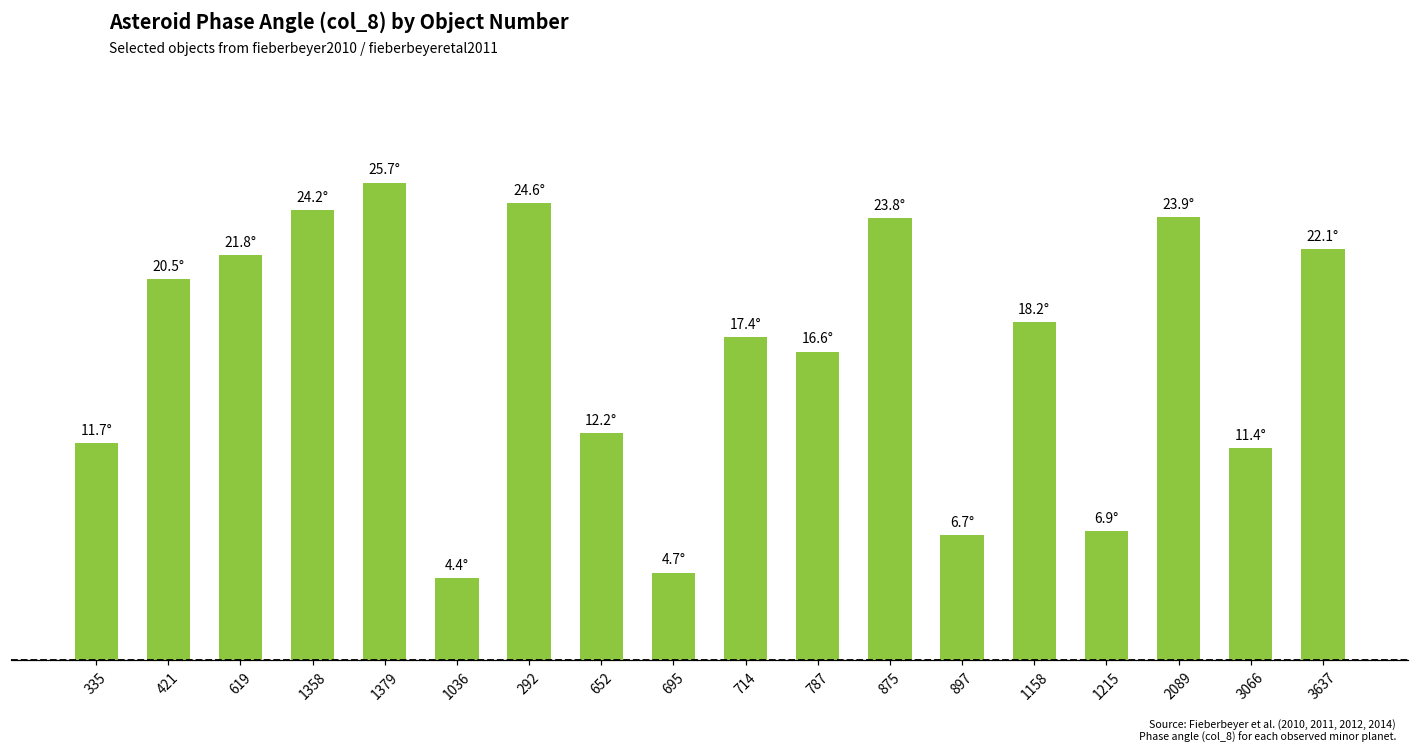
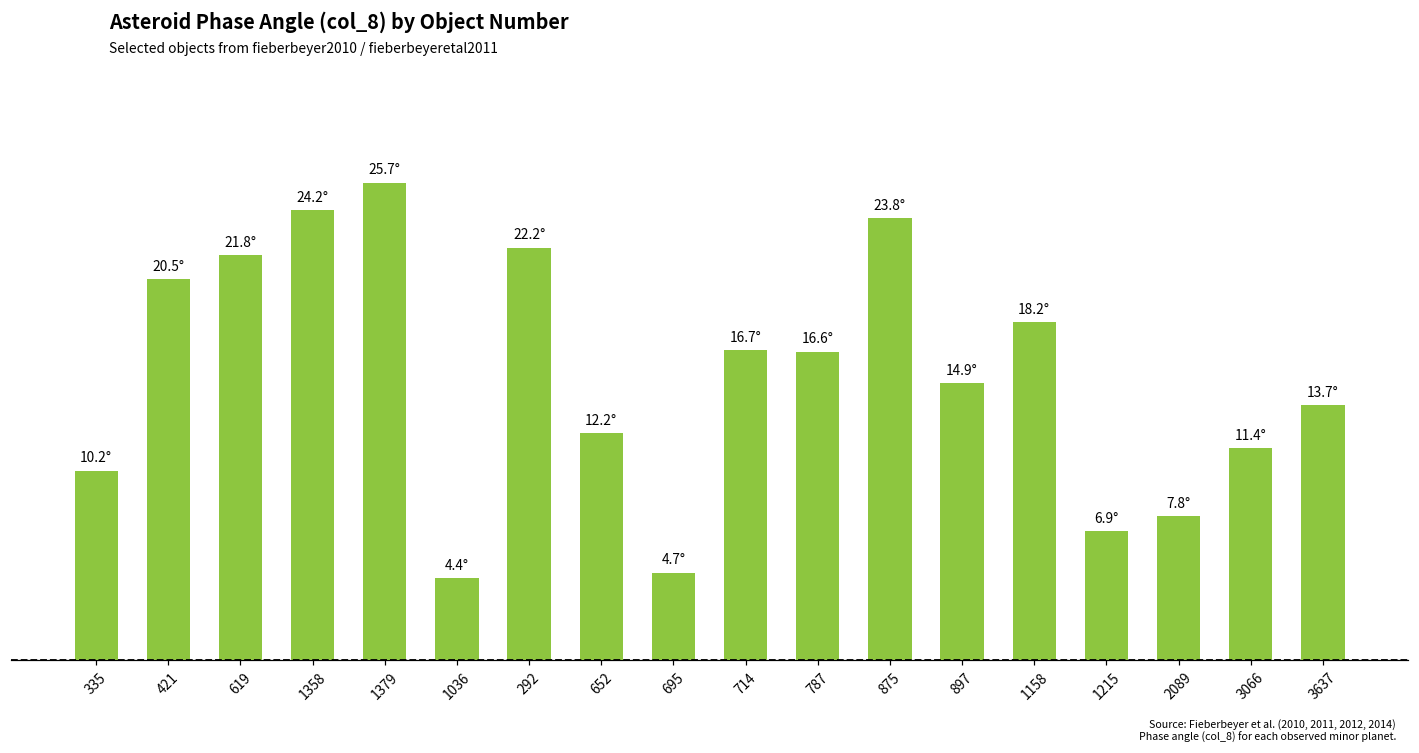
  {
-   "335": "11.7°",
+   "335": "10.2°",
    "421": "20.5°",
    "619": "21.8°",
    "1358": "24.2°",
    "1379": "25.7°",
    "1036": "4.4°",
-   "292": "24.6°",
+   "292": "22.2°",
    "652": "12.2°",
    "695": "4.7°",
-   "714": "17.4°",
+   "714": "16.7°",
    "787": "16.6°",
    "875": "23.8°",
-   "897": "6.7°",
+   "897": "14.9°",
    "1158": "18.2°",
    "1215": "6.9°",
-   "2089": "23.9°",
+   "2089": "7.8°",
    "3066": "11.4°",
-   "3637": "22.1°"
+   "3637": "13.7°"
  }
